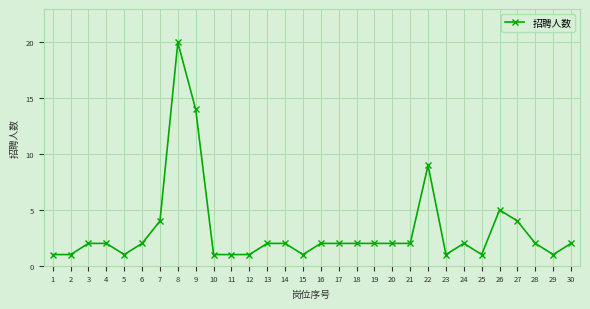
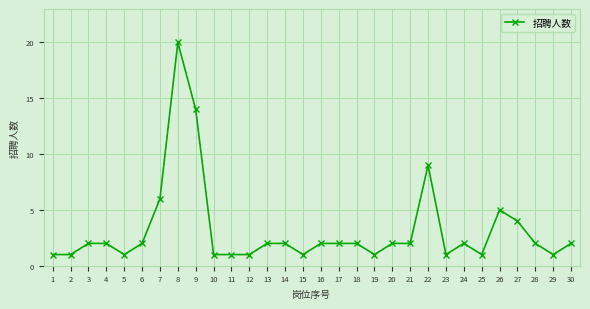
  {
    "1": 1,
    "2": 1,
    "3": 2,
    "4": 2,
    "5": 1,
    "6": 2,
-   "7": 4,
+   "7": 6,
    "8": 20,
    "9": 14,
    "10": 1,
    "11": 1,
    "12": 1,
    "13": 2,
    "14": 2,
    "15": 1,
    "16": 2,
    "17": 2,
    "18": 2,
-   "19": 2,
+   "19": 1,
    "20": 2,
    "21": 2,
    "22": 9,
    "23": 1,
    "24": 2,
    "25": 1,
    "26": 5,
    "27": 4,
    "28": 2,
    "29": 1,
    "30": 2
  }
